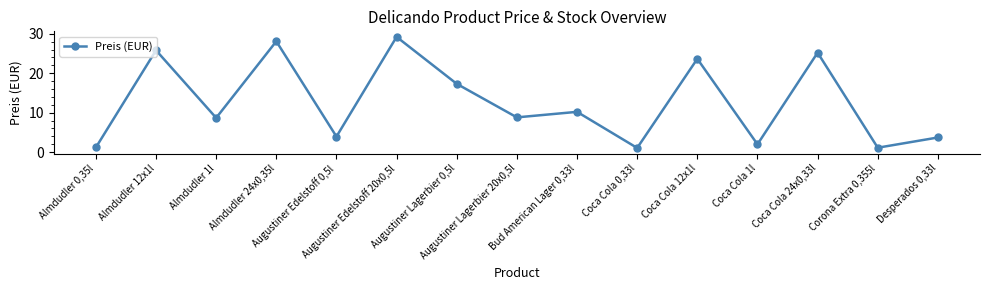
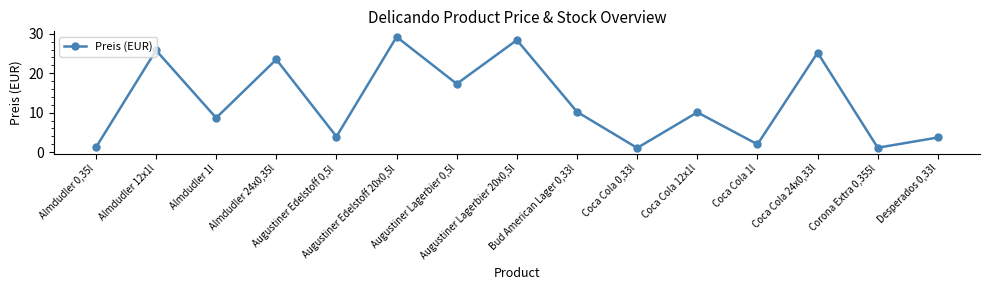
  {
    "Almdudler 0,35l": 1,
    "Almdudler 1l": 9,
-   "Almdudler 24x0,35l": 28,
+   "Almdudler 24x0,35l": 23,
    "Augustiner Edelstoff 0,5l": 4,
    "Augustiner Edelstoff 20x0,5l": 29,
    "Augustiner Lagerbier 0,5l": 17,
-   "Augustiner Lagerbier 20x0,5l": 9,
+   "Augustiner Lagerbier 20x0,5l": 28,
    "Bud American Lager 0,33l": 10,
    "Coca Cola 0,33l": 1,
-   "Coca Cola 12x1l": 24,
+   "Coca Cola 12x1l": 10,
    "Coca Cola 1l": 2,
    "Coca Cola 24x0,33l": 25,
    "Corona Extra 0,355l": 1,
    "Desperados 0,33l": 4
  }
